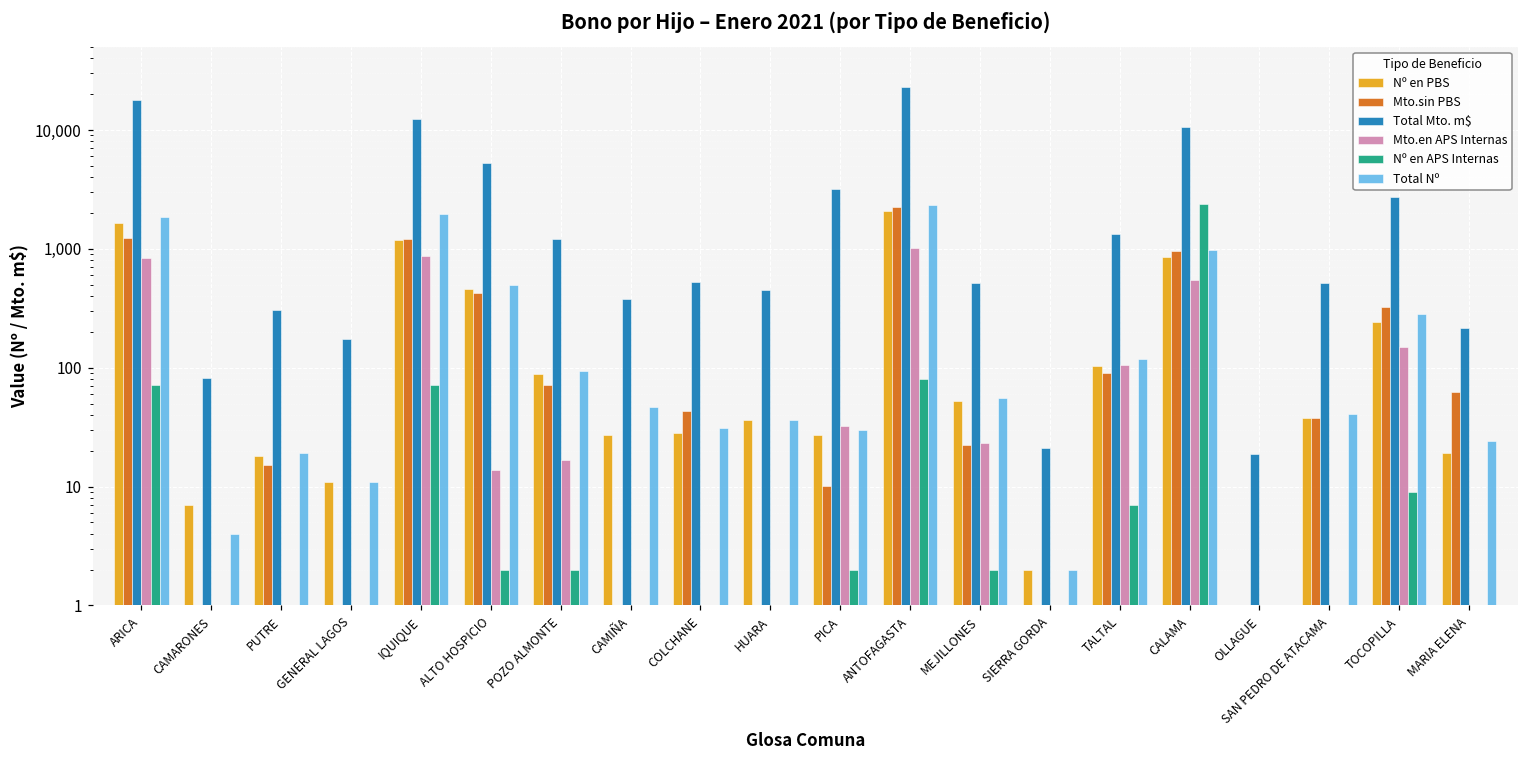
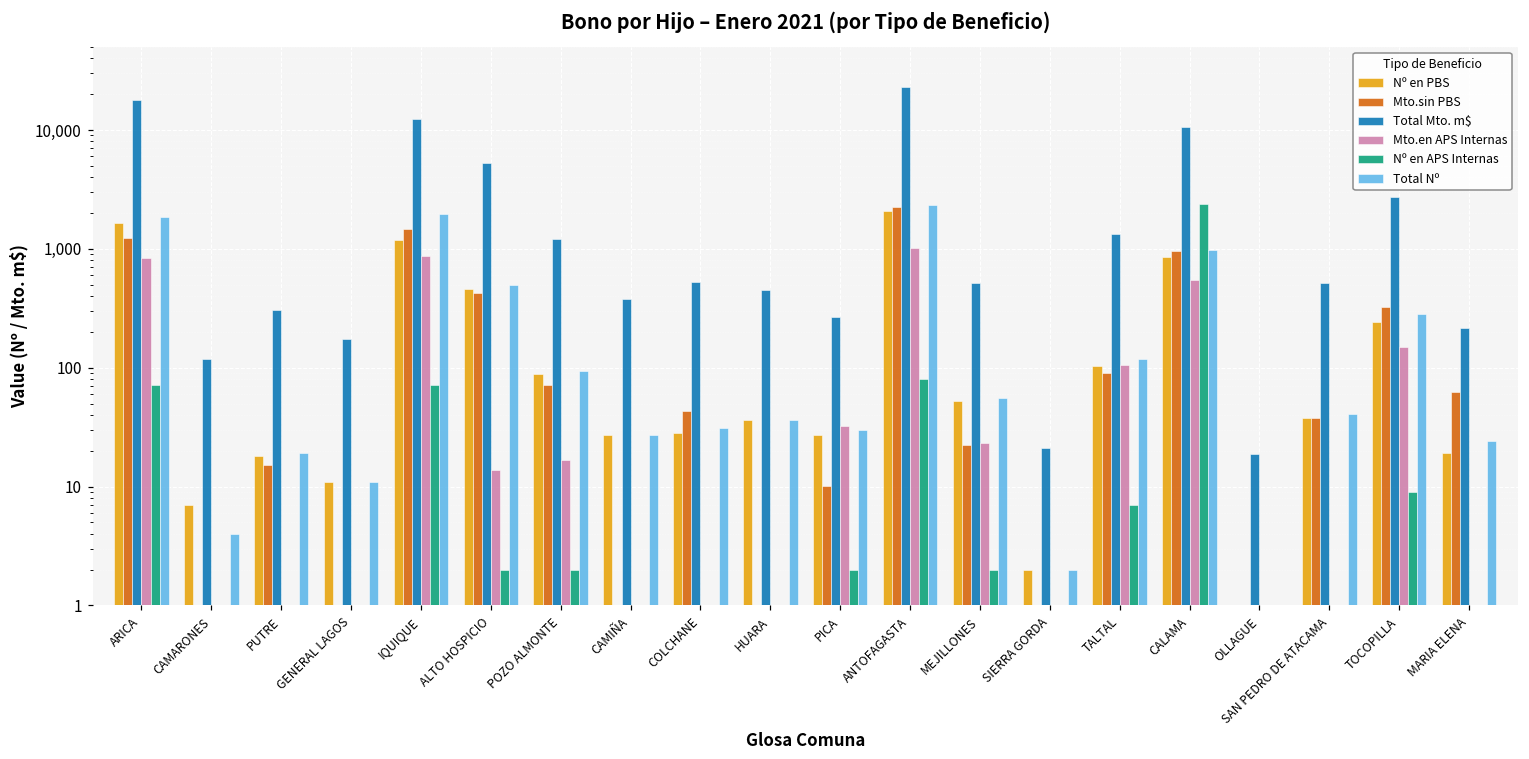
  {
    "Nº en PBS": {
      "ARICA": "1,700",
      "CAMARONES": "7",
      "PUTRE": "18",
      "GENERAL LAGOS": "11",
      "IQUIQUE": "1,200",
      "ALTO HOSPICIO": "460",
      "POZO ALMONTE": "90",
      "CAMIÑA": "27",
      "COLCHANE": "28",
      "HUARA": "36",
      "PICA": "27",
      "ANTOFAGASTA": "2,100",
      "MEJILLONES": "50",
      "SIERRA GORDA": "2",
      "TALTAL": "100",
      "CALAMA": "900",
      "OLLAGUE": "1",
      "SAN PEDRO DE ATACAMA": "38",
      "TOCOPILLA": "240",
      "MARIA ELENA": "19"
    },
    "Mto.sin PBS": {
      "ARICA": "1,200",
      "PUTRE": "15",
-     "IQUIQUE": "1,200",
+     "IQUIQUE": "1,500",
      "ALTO HOSPICIO": "430",
      "POZO ALMONTE": "70",
      "COLCHANE": "43",
      "PICA": "10",
      "ANTOFAGASTA": "2,300",
      "MEJILLONES": "22",
      "TALTAL": "90",
      "CALAMA": "1,000",
      "SAN PEDRO DE ATACAMA": "38",
      "TOCOPILLA": "320",
      "MARIA ELENA": "60"
    },
    "Total Mto. m$": {
      "ARICA": "18,000",
-     "CAMARONES": "80",
+     "CAMARONES": "120",
      "PUTRE": "300",
      "GENERAL LAGOS": "180",
      "IQUIQUE": "12,000",
      "ALTO HOSPICIO": "5,000",
      "POZO ALMONTE": "1,200",
      "CAMIÑA": "380",
      "COLCHANE": "500",
      "HUARA": "450",
-     "PICA": "3,200",
+     "PICA": "270",
      "ANTOFAGASTA": "23,000",
      "MEJILLONES": "500",
      "SIERRA GORDA": "21",
      "TALTAL": "1,300",
      "CALAMA": "11,000",
      "OLLAGUE": "19",
      "SAN PEDRO DE ATACAMA": "500",
      "TOCOPILLA": "2,700",
      "MARIA ELENA": "220"
    },
    "Mto.en APS Internas": {
      "ARICA": "800",
      "IQUIQUE": "900",
      "ALTO HOSPICIO": "14",
      "POZO ALMONTE": "17",
      "PICA": "32",
      "ANTOFAGASTA": "1,000",
      "MEJILLONES": "23",
      "TALTAL": "110",
      "CALAMA": "500",
      "TOCOPILLA": "150"
    },
    "Nº en APS Internas": {
      "ARICA": "70",
      "IQUIQUE": "70",
      "ALTO HOSPICIO": "2",
      "POZO ALMONTE": "2",
      "PICA": "2",
      "ANTOFAGASTA": "80",
      "MEJILLONES": "2",
      "TALTAL": "7",
      "CALAMA": "2,400",
      "TOCOPILLA": "9"
    },
    "Total Nº": {
      "ARICA": "1,900",
      "CAMARONES": "4",
      "PUTRE": "19",
      "GENERAL LAGOS": "11",
      "IQUIQUE": "2,000",
      "ALTO HOSPICIO": "500",
      "POZO ALMONTE": "90",
-     "CAMIÑA": "50",
+     "CAMIÑA": "27",
      "COLCHANE": "31",
      "HUARA": "36",
      "PICA": "30",
      "ANTOFAGASTA": "2,300",
      "MEJILLONES": "60",
      "SIERRA GORDA": "2",
      "TALTAL": "120",
      "CALAMA": "1,000",
      "OLLAGUE": "1",
      "SAN PEDRO DE ATACAMA": "41",
      "TOCOPILLA": "290",
      "MARIA ELENA": "24"
    }
  }
